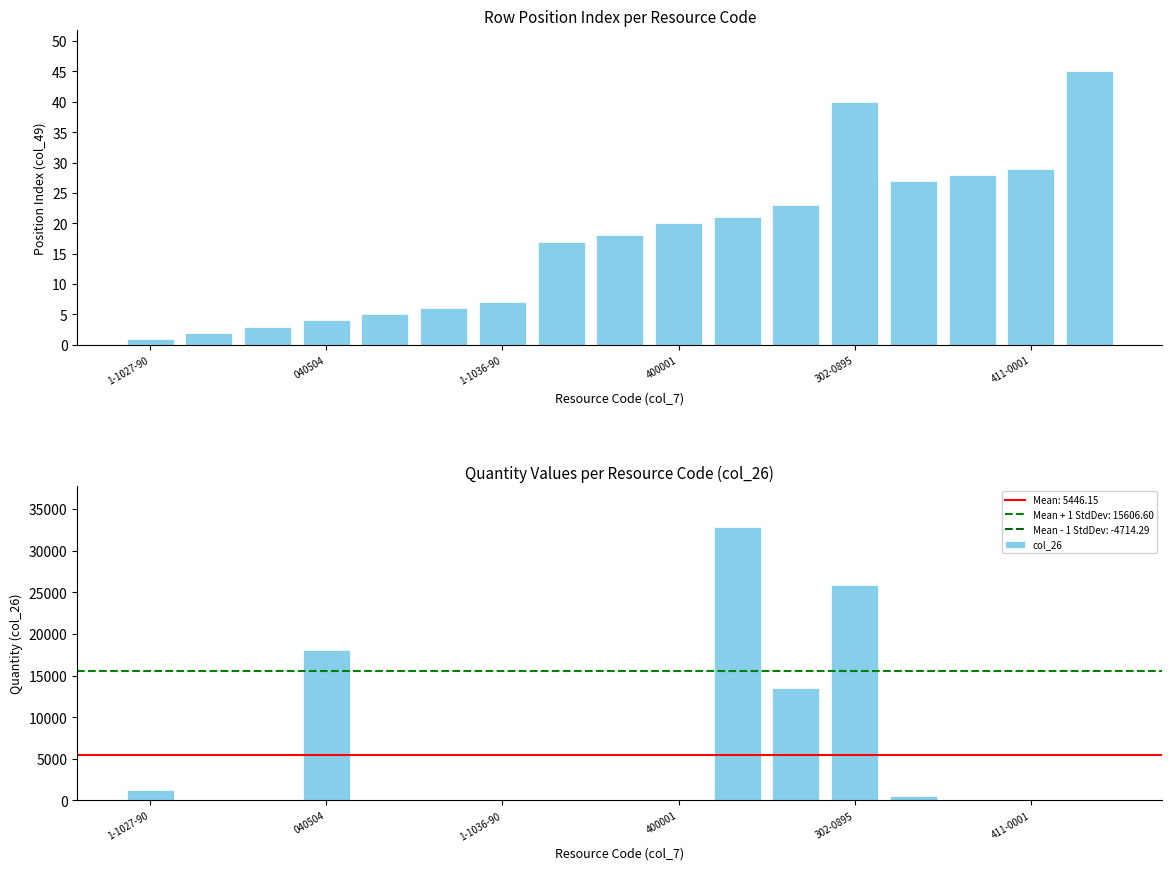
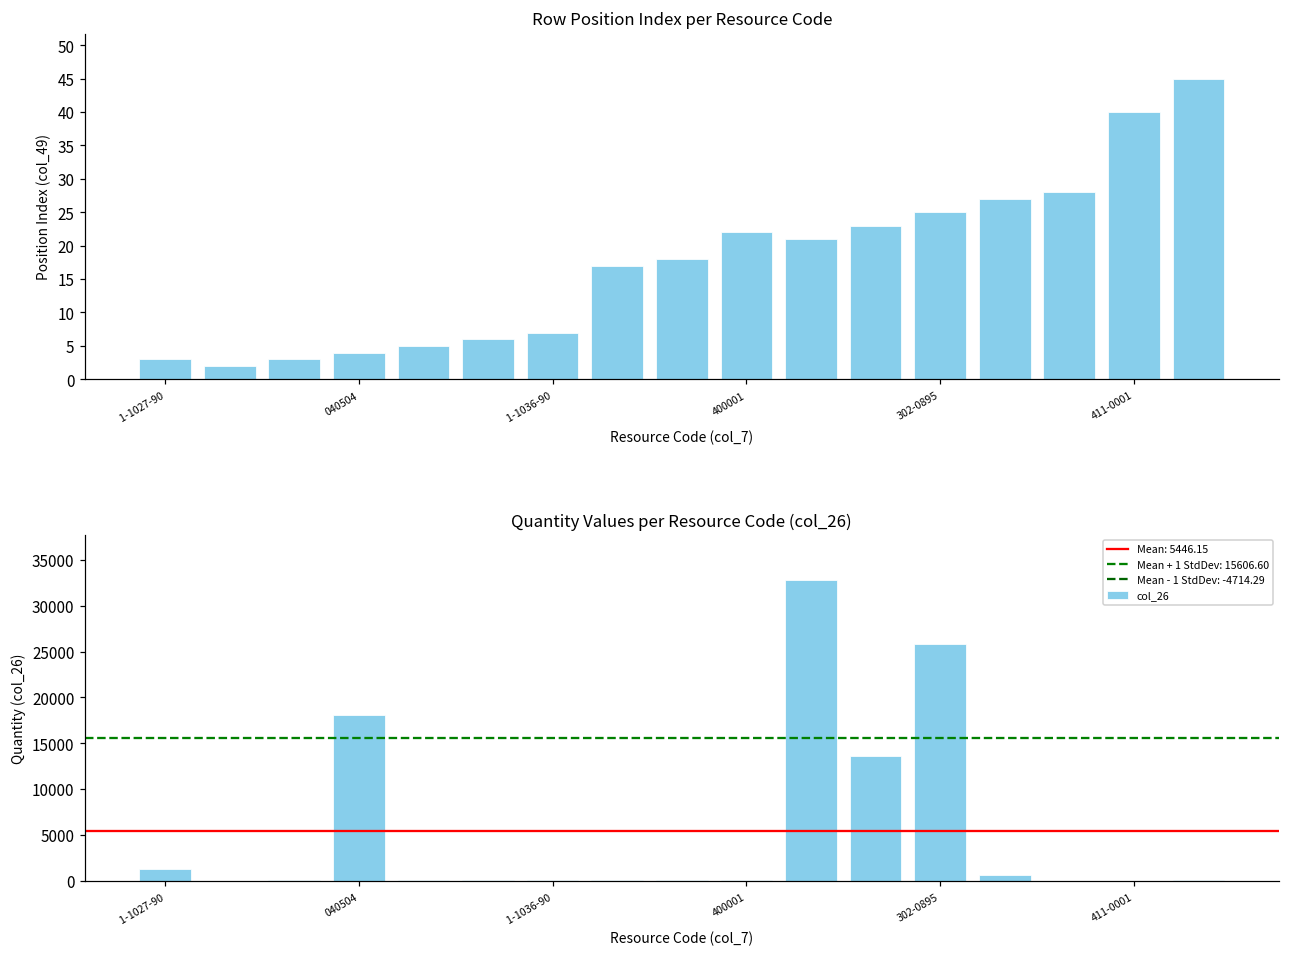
  {
    "Row Position Index per Resource Code": {
-     "1-1027-90": 1,
+     "1-1027-90": 3,
      "040504": 4,
      "1-1036-90": 7,
-     "400001": 20,
-     "302-0895": 40,
-     "411-0001": 29
+     "400001": 22,
+     "302-0895": 25,
+     "411-0001": 40
    },
    "Quantity Values per Resource Code (col_26)": {
      "1-1027-90": 1000,
      "040504": 18000,
      "302-0895": 26000
    }
  }
